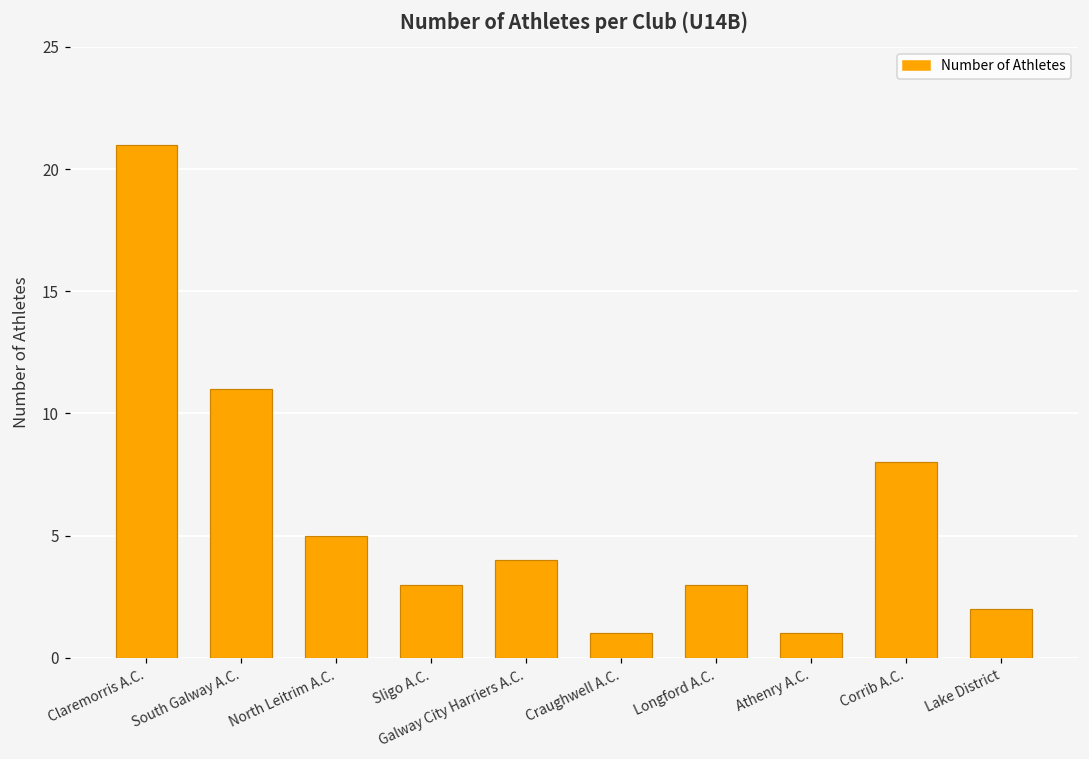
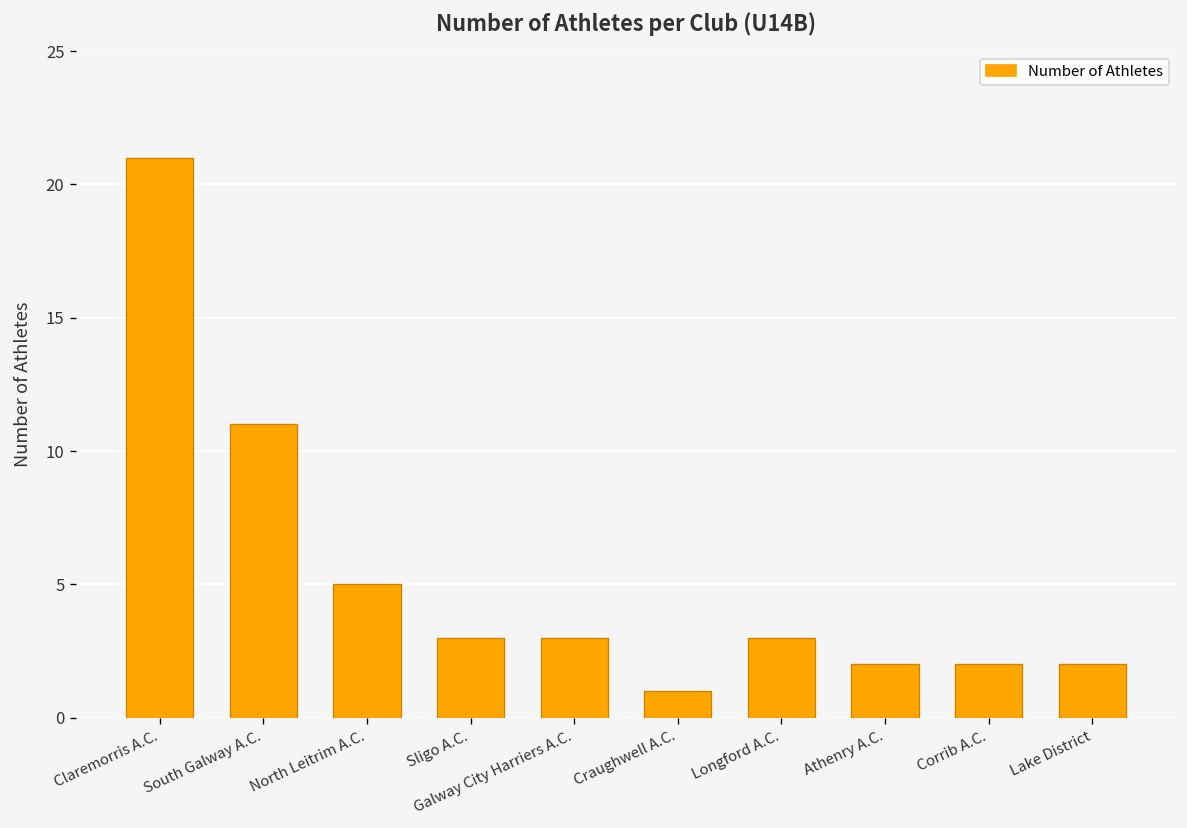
  {
    "Claremorris A.C.": 21,
    "South Galway A.C.": 11,
    "North Leitrim A.C.": 5,
    "Sligo A.C.": 3,
-   "Galway City Harriers A.C.": 4,
+   "Galway City Harriers A.C.": 3,
    "Craughwell A.C.": 1,
    "Longford A.C.": 3,
-   "Athenry A.C.": 1,
-   "Corrib A.C.": 8,
+   "Athenry A.C.": 2,
+   "Corrib A.C.": 2,
    "Lake District": 2
  }
